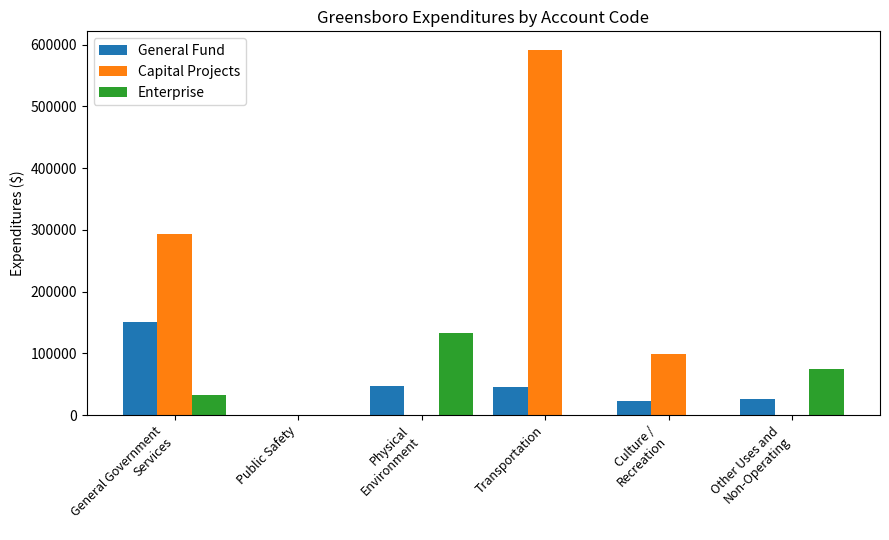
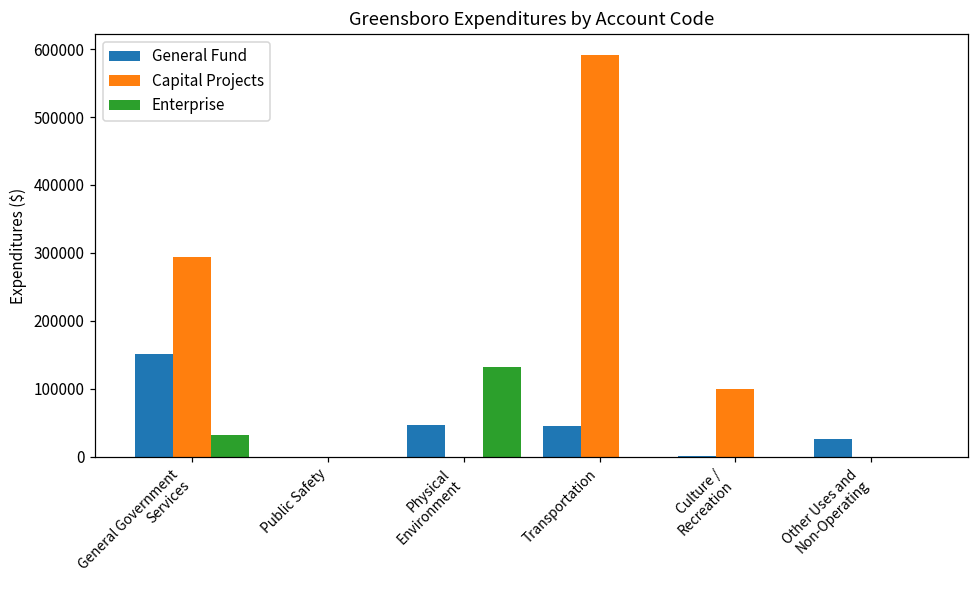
  {
    "General Fund": {
      "General Government Services": 150000,
      "Public Safety": 0,
      "Physical Environment": 50000,
      "Transportation": 50000,
-     "Culture / Recreation": 20000,
+     "Culture / Recreation": 0,
      "Other Uses and Non-Operating": 30000
    },
    "Capital Projects": {
      "General Government Services": 290000,
      "Public Safety": 0,
      "Physical Environment": 0,
      "Transportation": 590000,
      "Culture / Recreation": 100000,
      "Other Uses and Non-Operating": 0
    },
    "Enterprise": {
      "General Government Services": 30000,
      "Public Safety": 0,
      "Physical Environment": 130000,
      "Transportation": 0,
      "Culture / Recreation": 0,
-     "Other Uses and Non-Operating": 70000
+     "Other Uses and Non-Operating": 0
    }
  }
